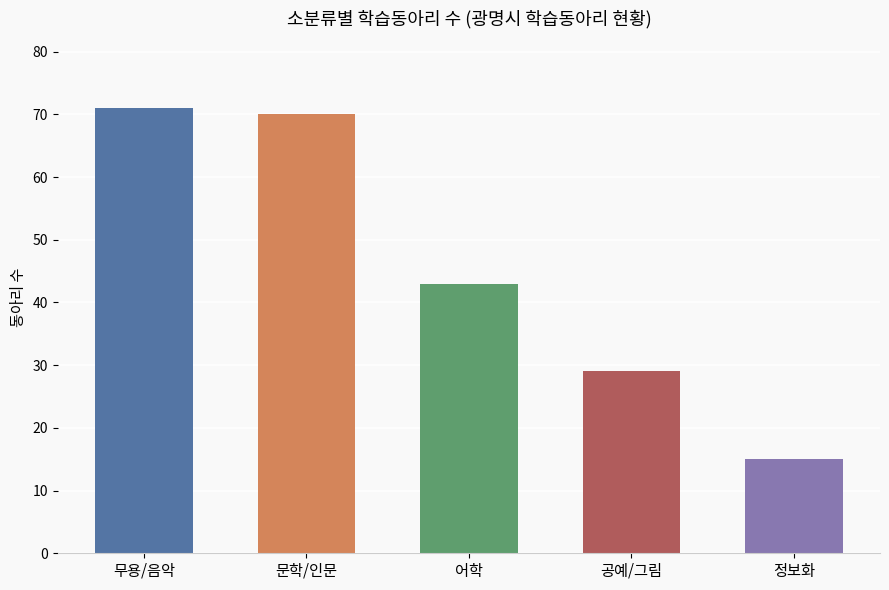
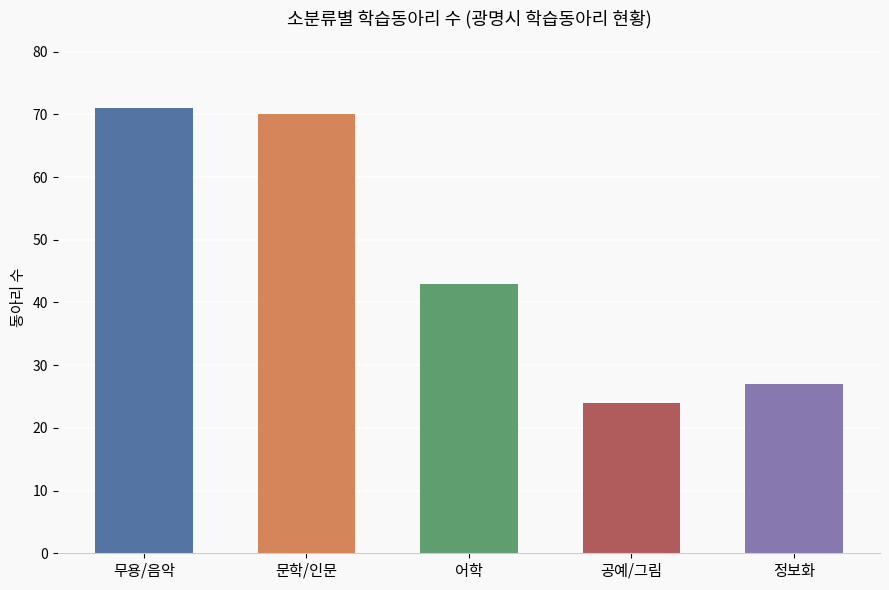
  {
    "무용/음악": 71,
    "문학/인문": 70,
    "어학": 43,
-   "공예/그림": 29,
-   "정보화": 15
+   "공예/그림": 24,
+   "정보화": 27
  }
